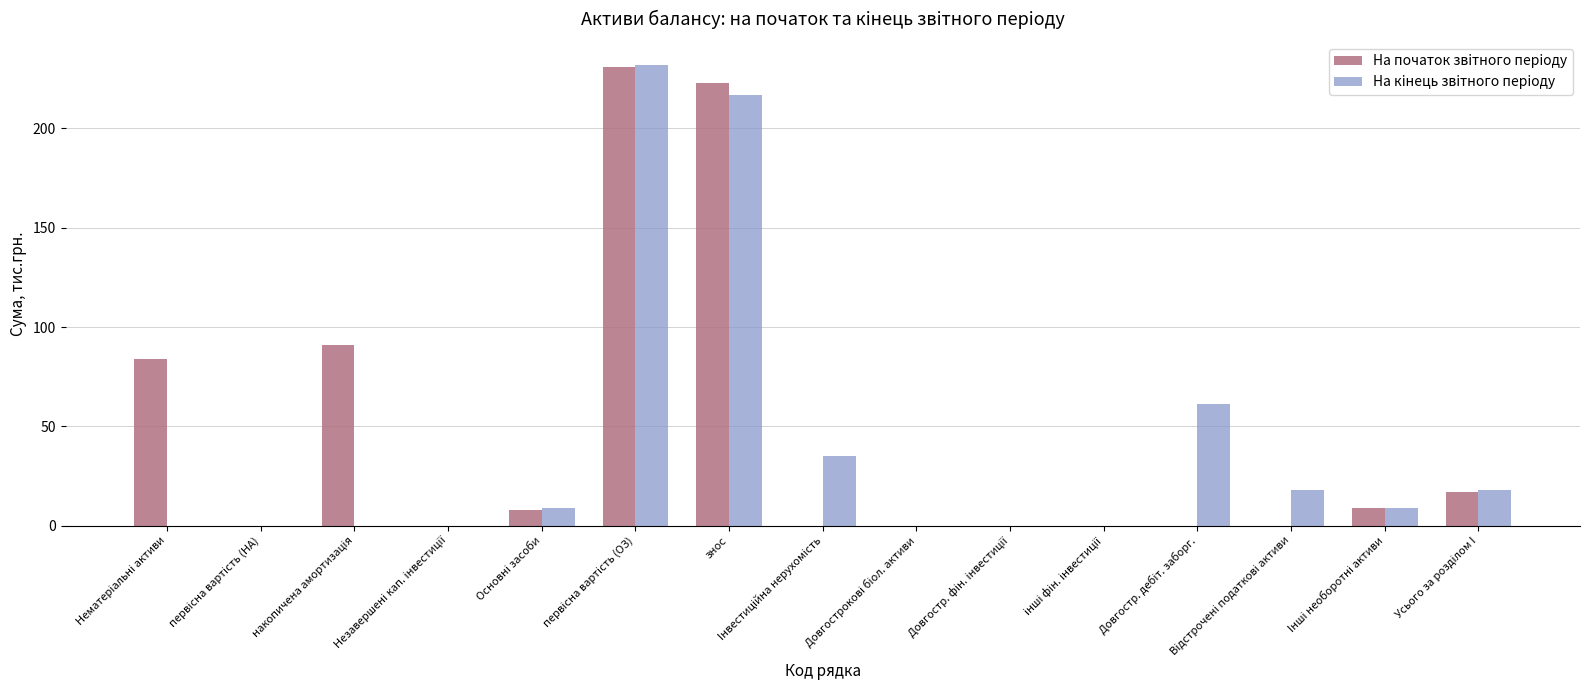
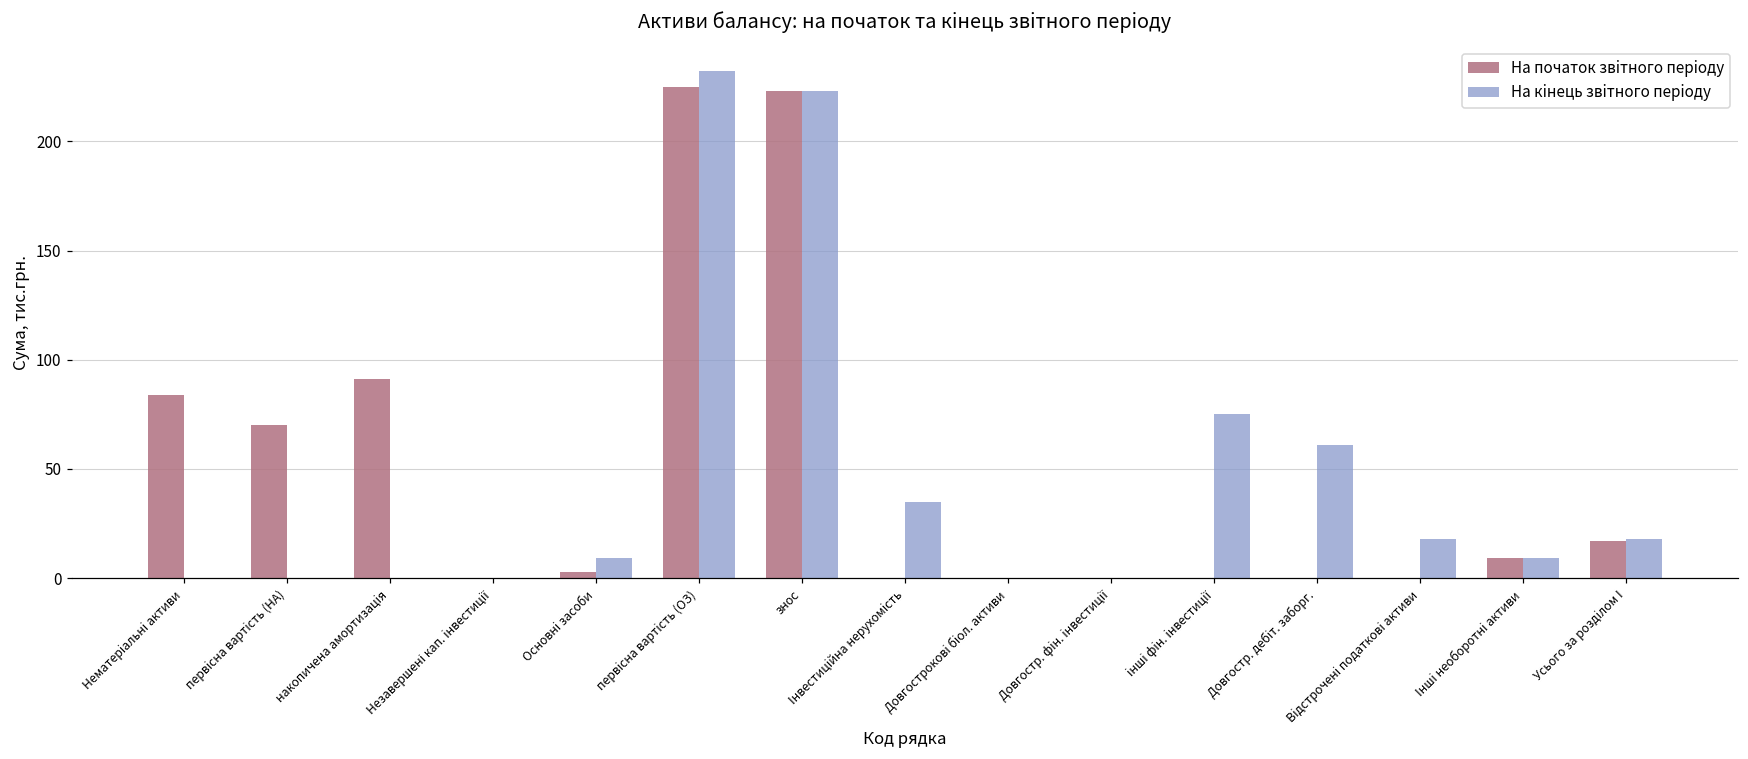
  {
    "На початок звiтного перiоду": {
      "Нематерiальнi активи": 84,
-     "первiсна вартiсть (НА)": 0,
+     "первiсна вартiсть (НА)": 70,
      "накопичена амортизацiя": 91,
      "Незавершені кап. iнвестицiї": 0,
-     "Основнi засоби": 8,
-     "первiсна вартiсть (ОЗ)": 231,
+     "Основнi засоби": 3,
+     "первiсна вартiсть (ОЗ)": 225,
      "знос": 223,
      "Iнвестицiйна нерухомiсть": 0,
      "Довгостроковi бiол. активи": 0,
      "Довгостр. фiн. iнвестицiї": 0,
      "iншi фiн. iнвестицiї": 0,
      "Довгостр. дебiт. заборг.": 0,
      "Вiдстроченi податковi активи": 0,
      "Iншi необоротнi активи": 9,
      "Усього за роздiлом I": 17
    },
    "На кiнець звiтного перiоду": {
      "Нематерiальнi активи": 0,
      "первiсна вартiсть (НА)": 0,
      "накопичена амортизацiя": 0,
      "Незавершені кап. iнвестицiї": 0,
      "Основнi засоби": 9,
      "первiсна вартiсть (ОЗ)": 232,
-     "знос": 217,
+     "знос": 223,
      "Iнвестицiйна нерухомiсть": 35,
      "Довгостроковi бiол. активи": 0,
      "Довгостр. фiн. iнвестицiї": 0,
-     "iншi фiн. iнвестицiї": 0,
+     "iншi фiн. iнвестицiї": 75,
      "Довгостр. дебiт. заборг.": 61,
      "Вiдстроченi податковi активи": 18,
      "Iншi необоротнi активи": 9,
      "Усього за роздiлом I": 18
    }
  }
